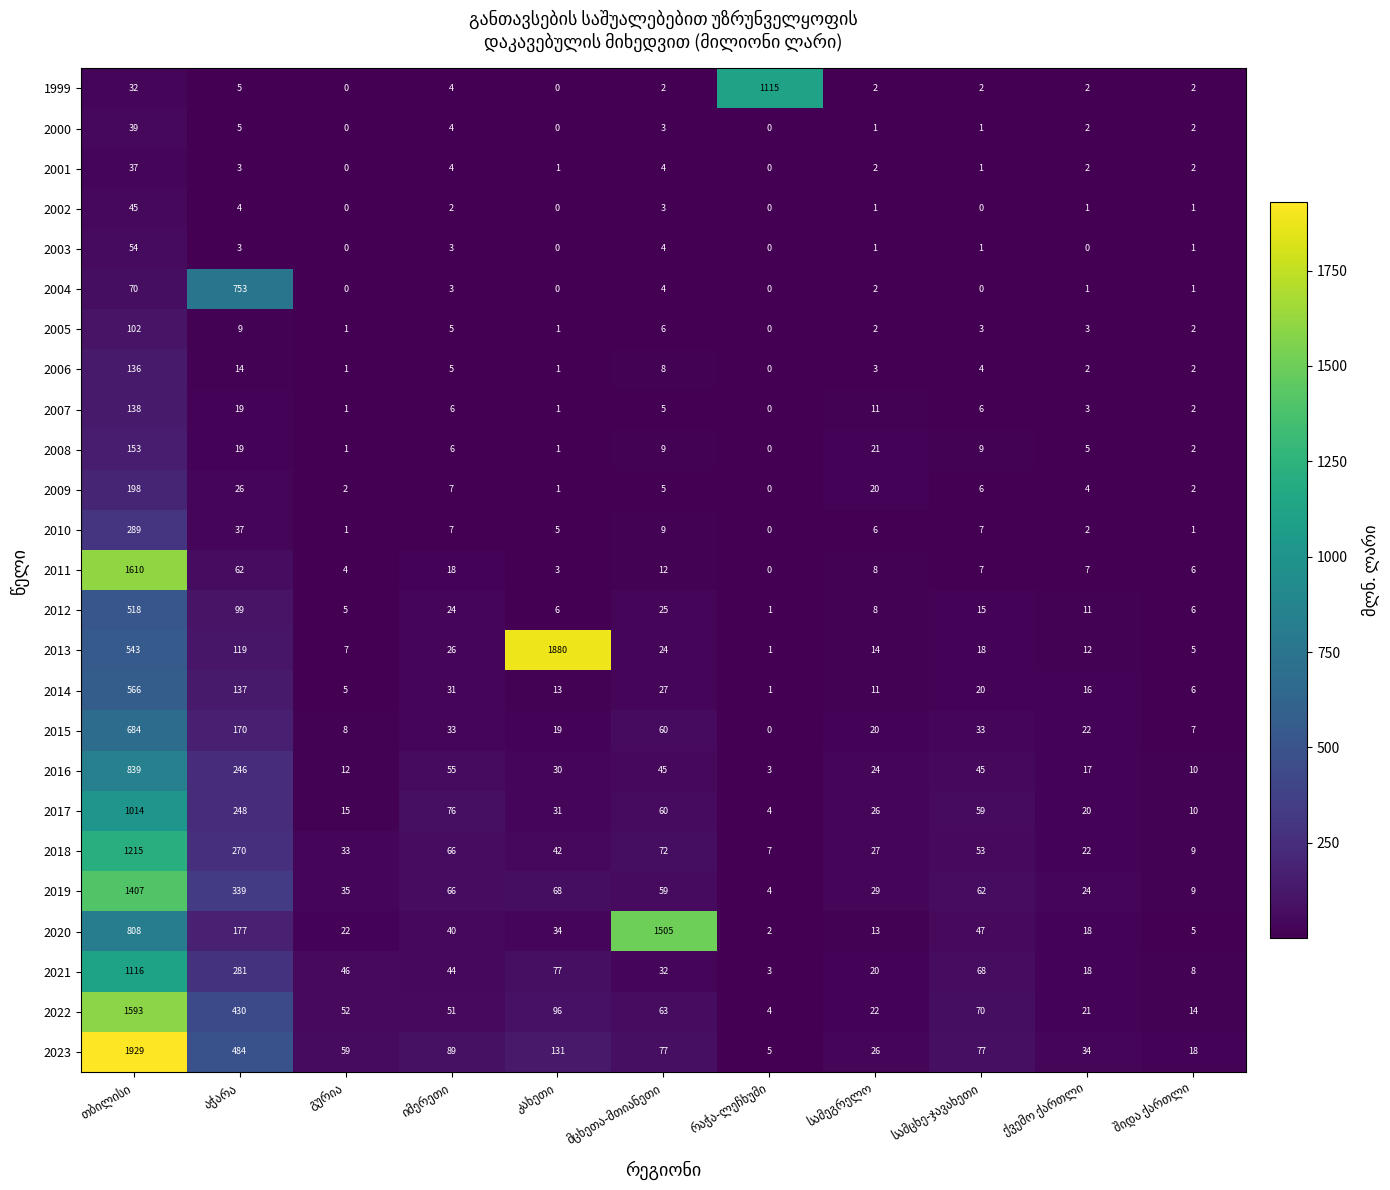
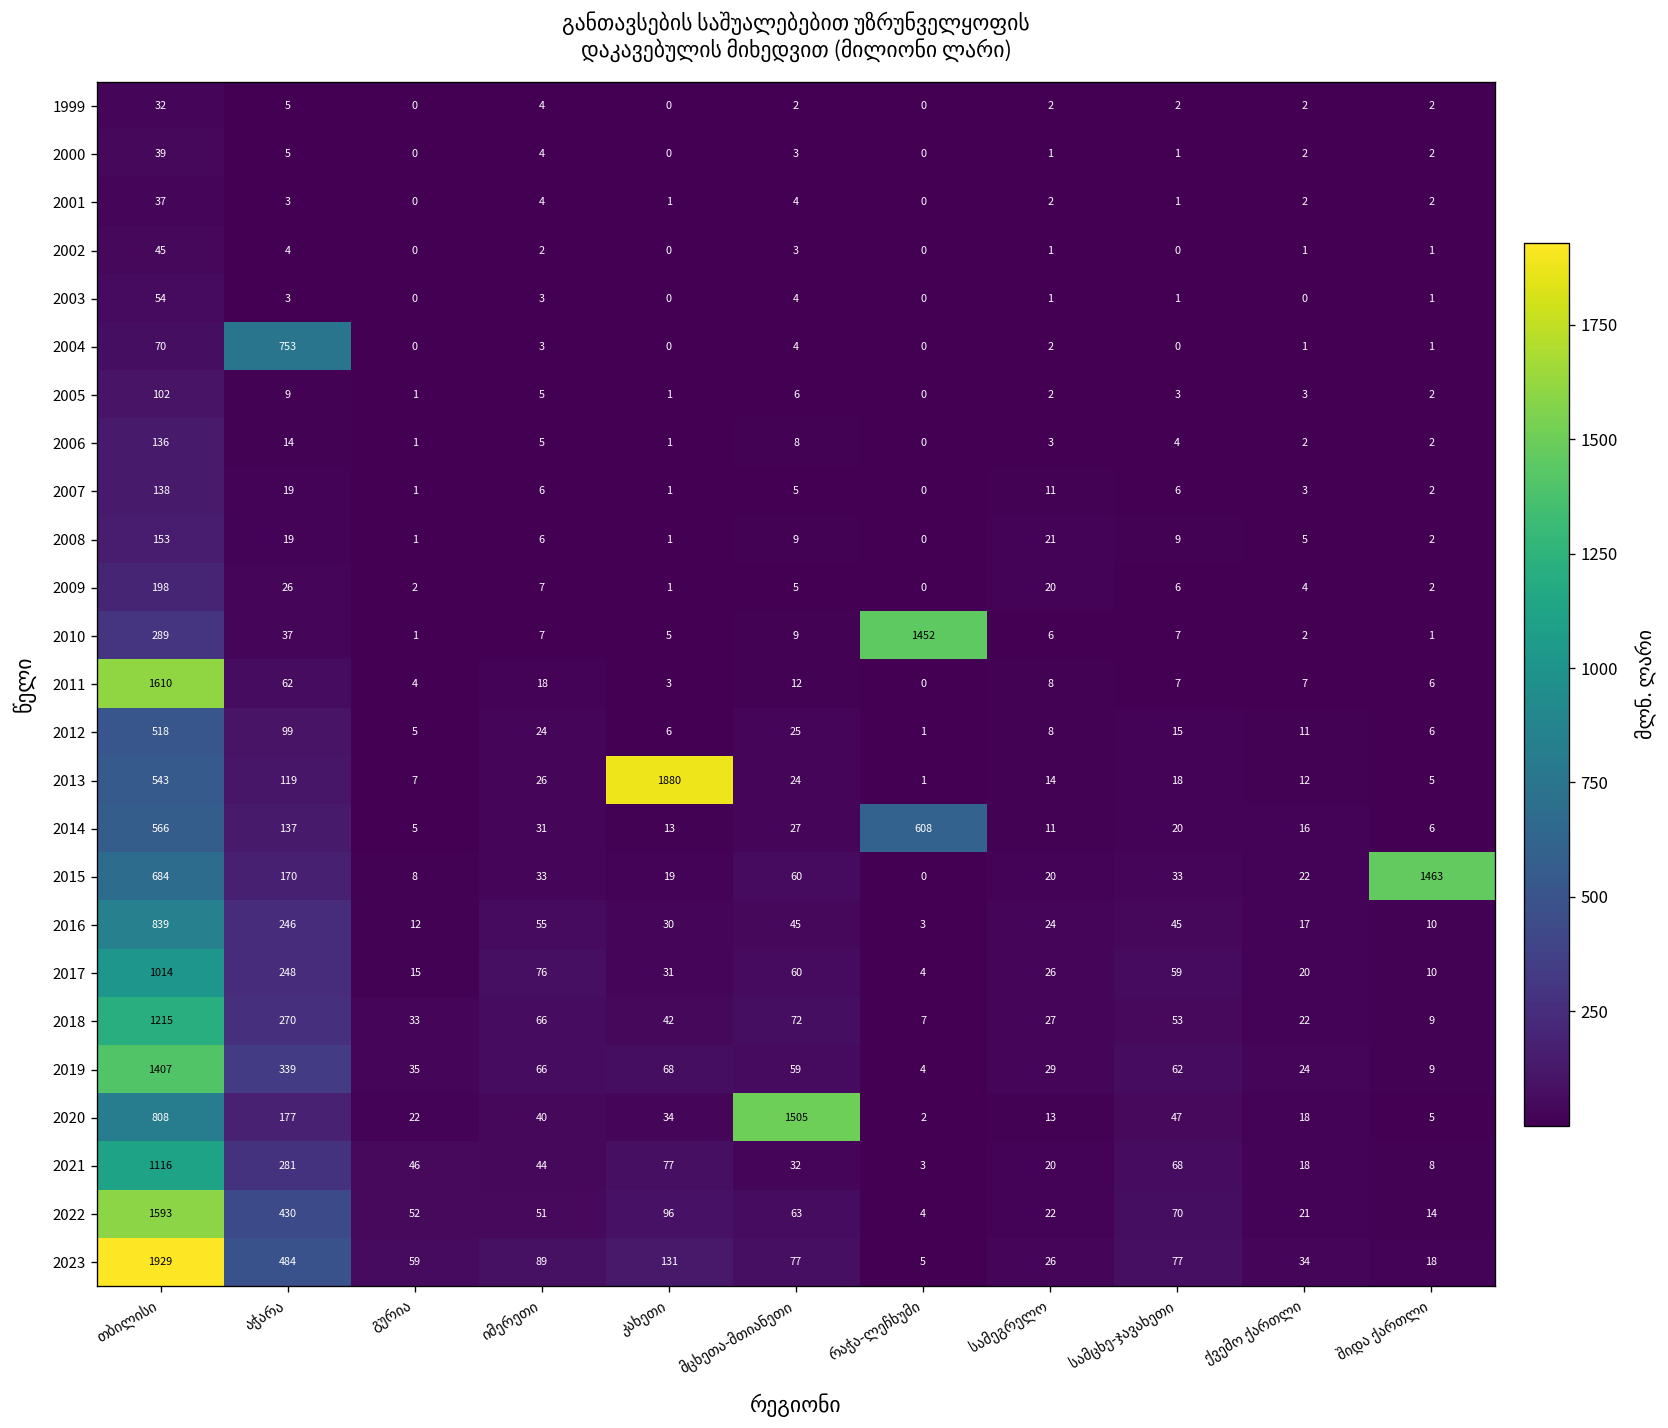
  {
    "1999": {
      "თბილისი": 32,
      "აჭარა": 5,
      "გურია": 0,
      "იმერეთი": 4,
      "კახეთი": 0,
      "მცხეთა-მთიანეთი": 2,
-     "რაჭა-ლეჩხუმი": 1115,
+     "რაჭა-ლეჩხუმი": 0,
      "სამეგრელო": 2,
      "სამცხე-ჯავახეთი": 2,
      "ქვემო ქართლი": 2,
      "შიდა ქართლი": 2
    },
    "2010": {
      "თბილისი": 289,
      "აჭარა": 37,
      "გურია": 1,
      "იმერეთი": 7,
      "კახეთი": 5,
      "მცხეთა-მთიანეთი": 9,
-     "რაჭა-ლეჩხუმი": 0,
+     "რაჭა-ლეჩხუმი": 1452,
      "სამეგრელო": 6,
      "სამცხე-ჯავახეთი": 7,
      "ქვემო ქართლი": 2,
      "შიდა ქართლი": 1
    },
    "2014": {
      "თბილისი": 566,
      "აჭარა": 137,
      "გურია": 5,
      "იმერეთი": 31,
      "კახეთი": 13,
      "მცხეთა-მთიანეთი": 27,
-     "რაჭა-ლეჩხუმი": 1,
+     "რაჭა-ლეჩხუმი": 608,
      "სამეგრელო": 11,
      "სამცხე-ჯავახეთი": 20,
      "ქვემო ქართლი": 16,
      "შიდა ქართლი": 6
    },
    "2015": {
      "თბილისი": 684,
      "აჭარა": 170,
      "გურია": 8,
      "იმერეთი": 33,
      "კახეთი": 19,
      "მცხეთა-მთიანეთი": 60,
      "რაჭა-ლეჩხუმი": 0,
      "სამეგრელო": 20,
      "სამცხე-ჯავახეთი": 33,
      "ქვემო ქართლი": 22,
-     "შიდა ქართლი": 7
+     "შიდა ქართლი": 1463
    }
  }
